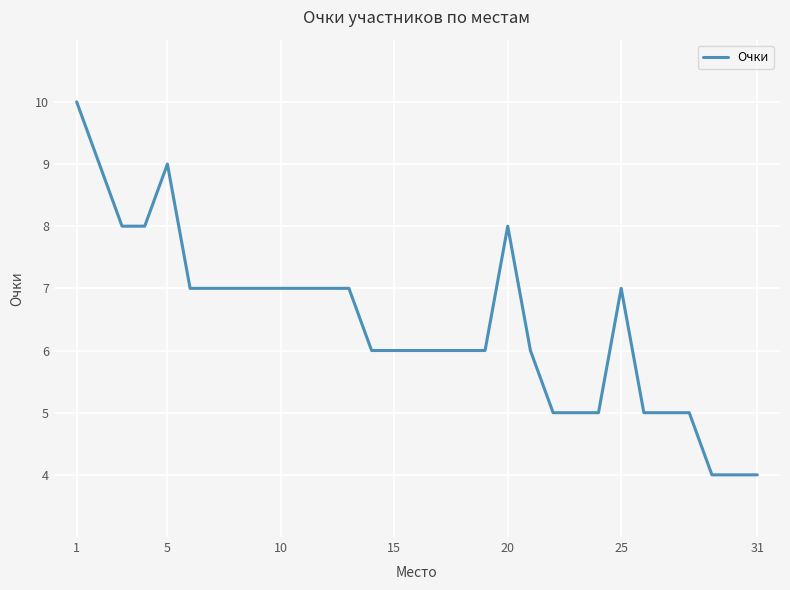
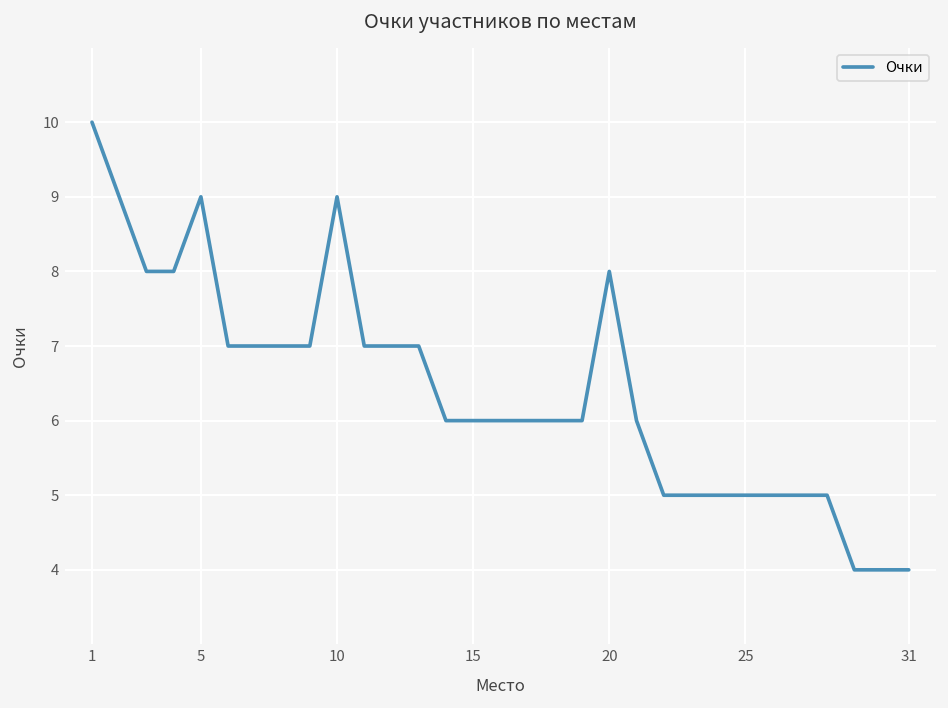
  {
    "1": 10,
    "5": 9,
-   "10": 7,
+   "10": 9,
    "15": 6,
    "20": 8,
-   "25": 7,
+   "25": 5,
    "31": 4
  }
